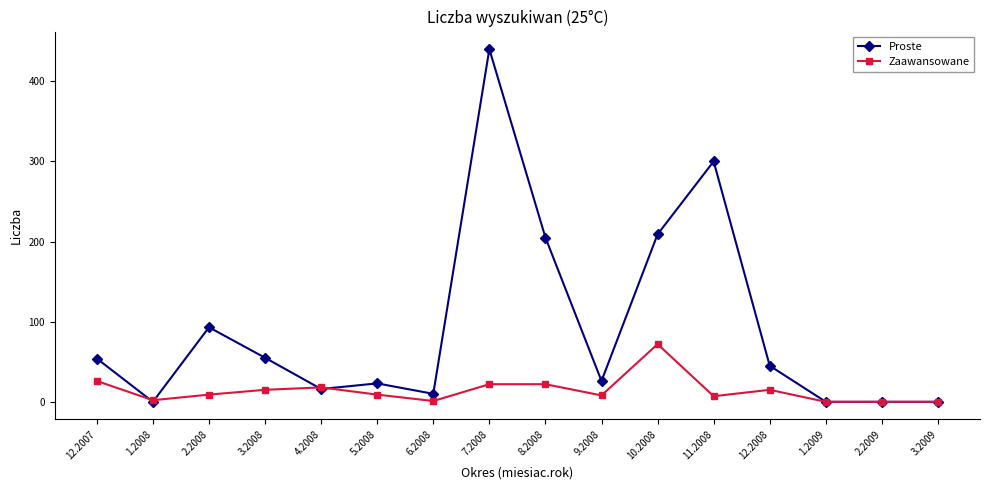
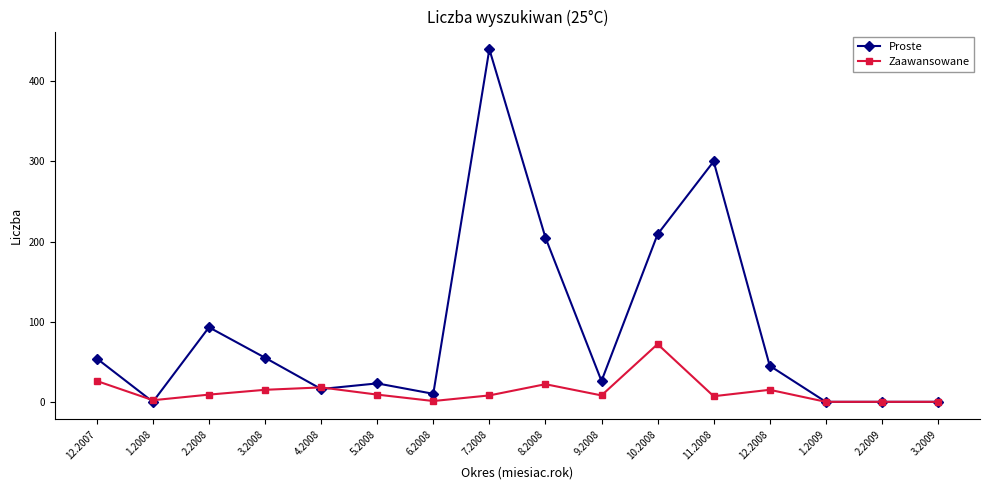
  {
    "Proste": {
      "12.2007": 50,
      "2.2008": 90,
      "3.2008": 60,
      "5.2008": 20,
      "6.2008": 10,
      "7.2008": 440,
      "8.2008": 210,
      "9.2008": 30,
      "10.2008": 210,
      "11.2008": 300,
      "12.2008": 50
    },
    "Zaawansowane": {
      "12.2007": 30,
      "2.2008": 10,
      "3.2008": 20,
      "5.2008": 10,
      "6.2008": 0,
-     "7.2008": 20,
+     "7.2008": 10,
      "8.2008": 20,
      "9.2008": 10,
      "10.2008": 70,
      "11.2008": 10,
      "12.2008": 20
    }
  }
